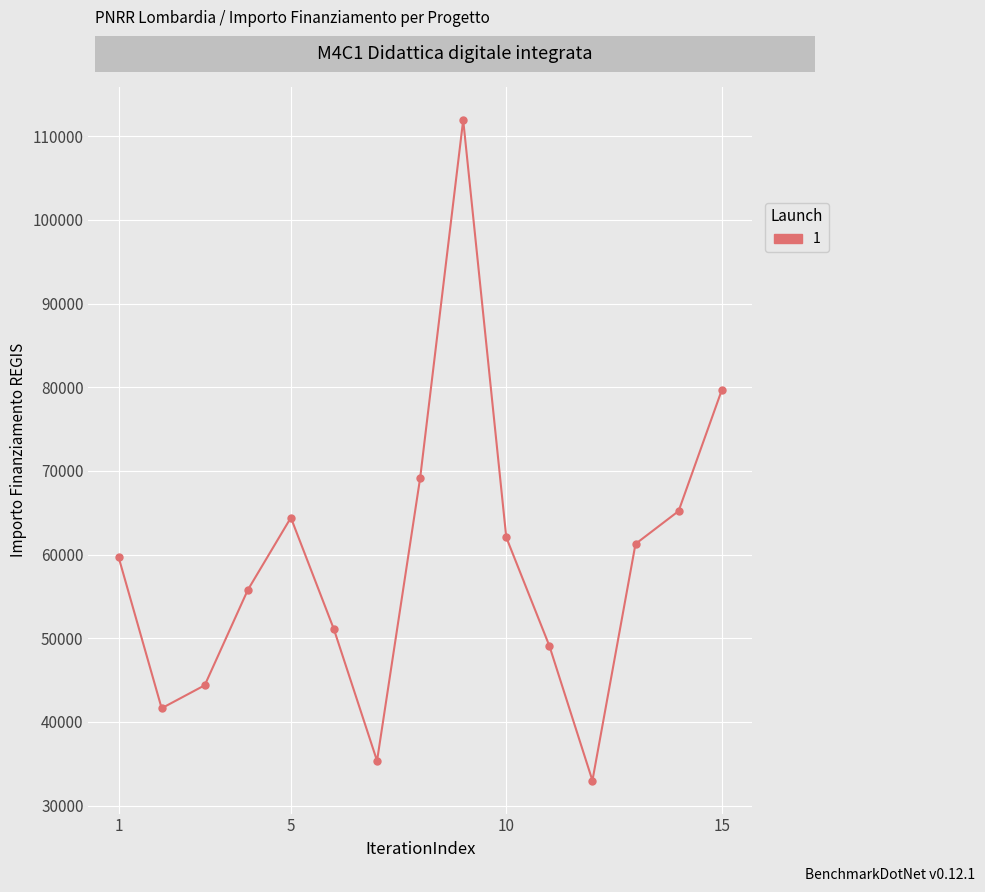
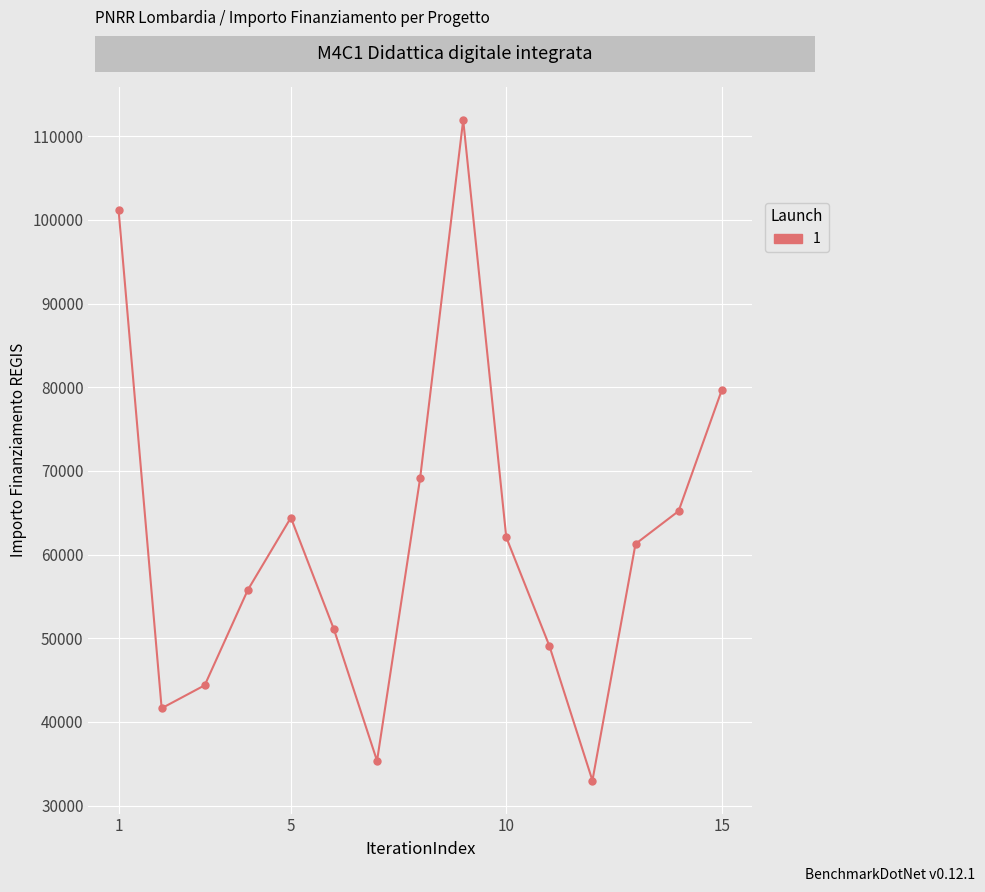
  {
-   "1": 60000,
+   "1": 101000,
    "5": 64000,
    "10": 62000,
    "15": 80000
  }
